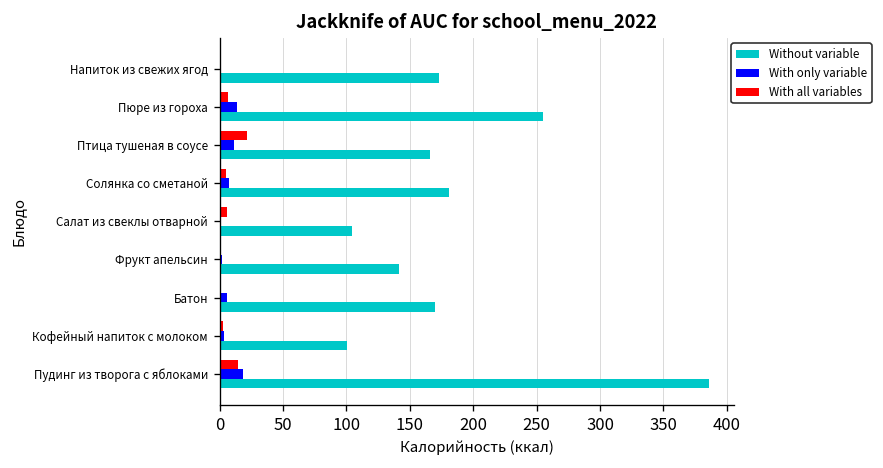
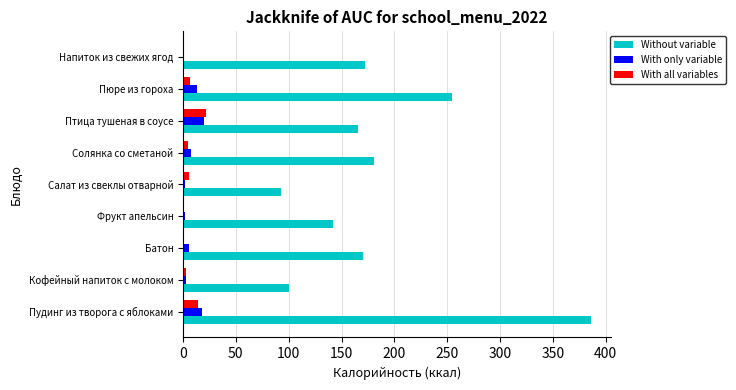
  {
    "Without variable": {
      "Напиток из свежих ягод": 173,
      "Пюре из гороха": 255,
      "Птица тушеная в соусе": 166,
      "Солянка со сметаной": 181,
-     "Салат из свеклы отварной": 105,
+     "Салат из свеклы отварной": 93,
      "Фрукт апельсин": 142,
      "Батон": 170,
      "Кофейный напиток с молоком": 101,
      "Пудинг из творога с яблоками": 386
    },
    "With only variable": {
      "Пюре из гороха": 14,
-     "Птица тушеная в соусе": 12,
+     "Птица тушеная в соусе": 20,
      "Солянка со сметаной": 7,
      "Батон": 6,
      "Кофейный напиток с молоком": 3,
      "Пудинг из творога с яблоками": 18
    },
    "With all variables": {
      "Пюре из гороха": 7,
      "Птица тушеная в соусе": 22,
      "Солянка со сметаной": 5,
      "Салат из свеклы отварной": 6,
      "Кофейный напиток с молоком": 3,
      "Пудинг из творога с яблоками": 14
    }
  }
